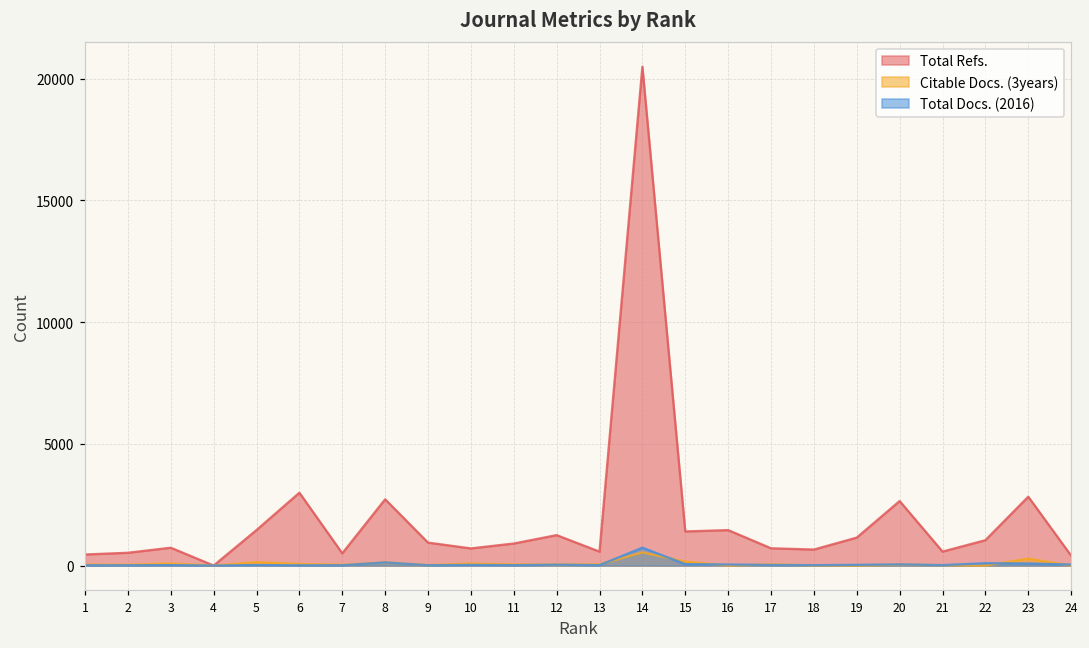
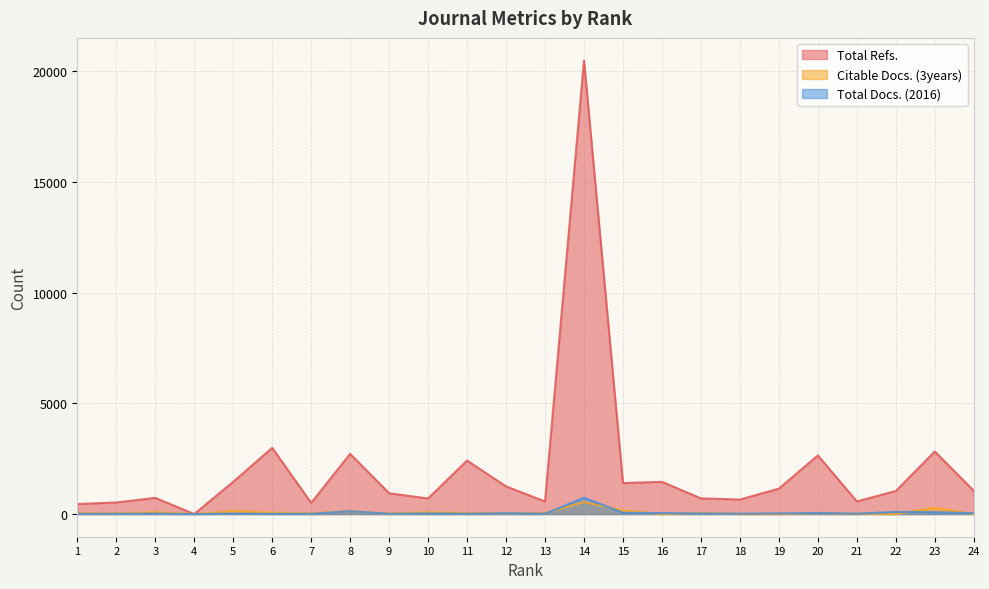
  {
    "Total Refs.": {
      "1": 500,
      "2": 500,
      "3": 700,
      "5": 1500,
      "6": 3000,
      "7": 500,
      "8": 2700,
      "9": 900,
      "10": 700,
-     "11": 900,
+     "11": 2400,
      "12": 1200,
      "13": 600,
      "14": 20500,
      "15": 1400,
      "16": 1500,
      "17": 700,
      "18": 700,
      "19": 1100,
      "20": 2600,
      "21": 600,
      "22": 1000,
      "23": 2800,
-     "24": 400
+     "24": 1100
    },
    "Citable Docs. (3years)": {
      "5": 100,
      "14": 500,
      "23": 300
    },
    "Total Docs. (2016)": {
      "5": 0,
      "14": 700,
      "23": 100
    }
  }
